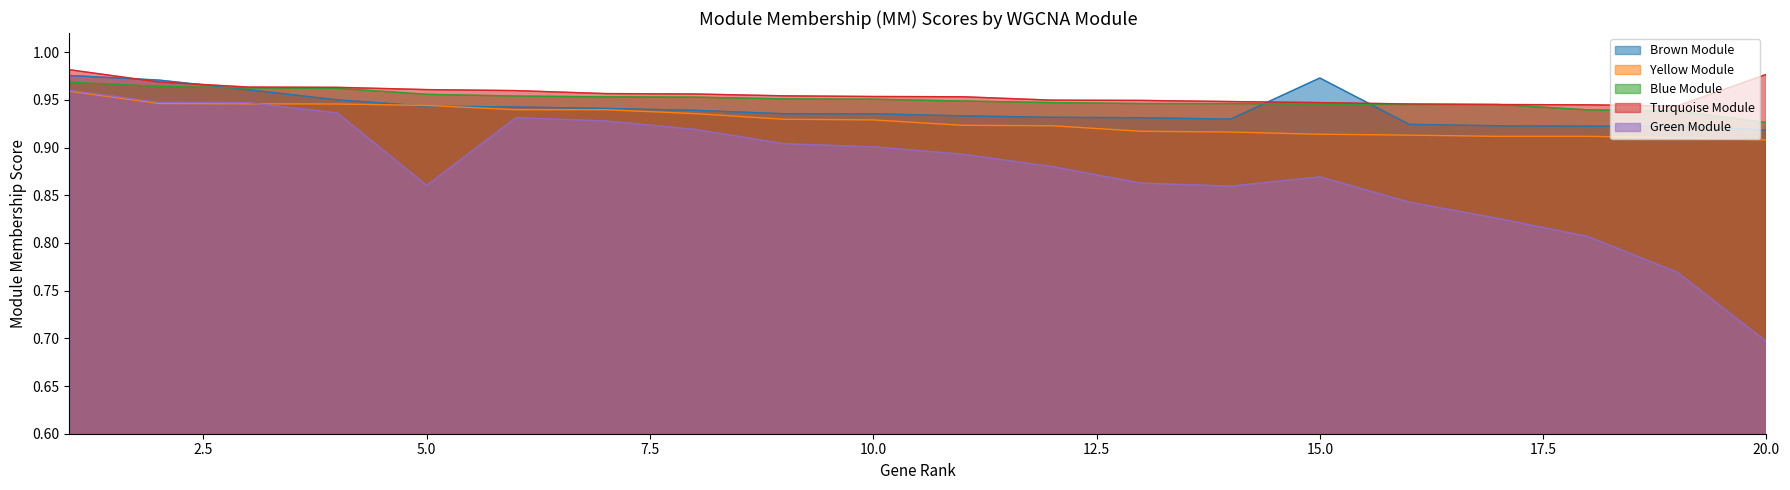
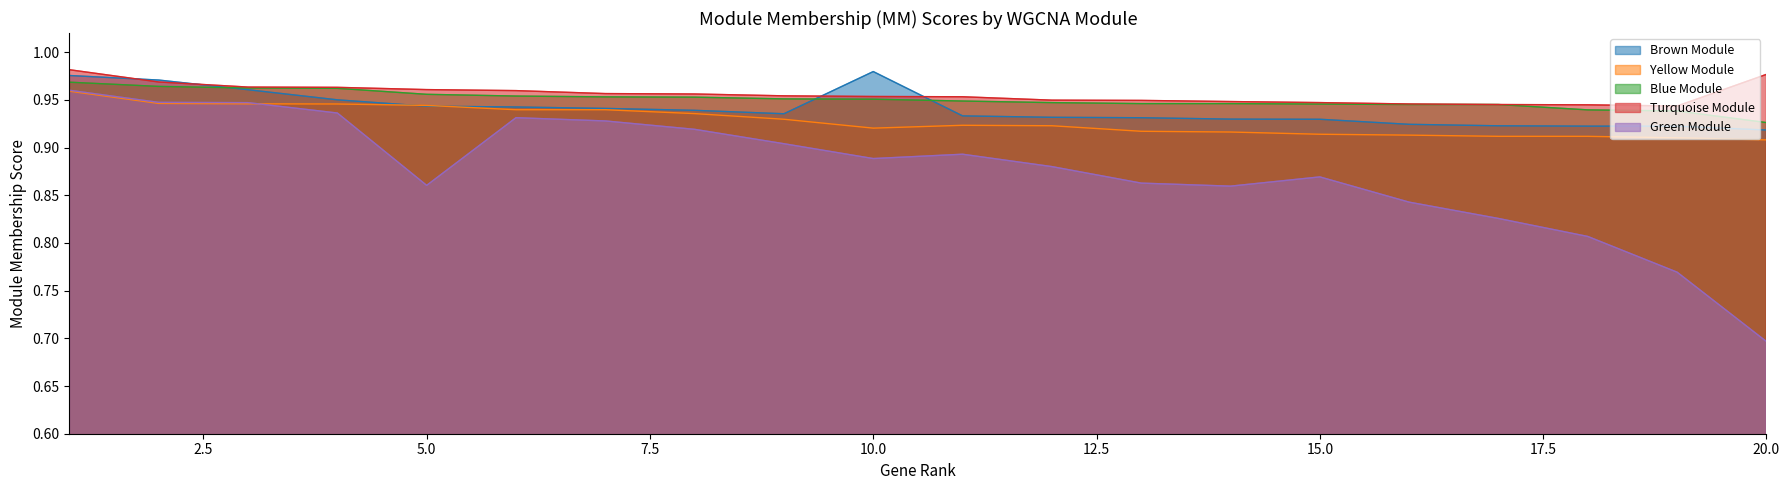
  {
    "Brown Module": {
-     "10.0": 0.94,
-     "15.0": 0.97,
+     "10.0": 0.98,
+     "15.0": 0.93,
      "20.0": 0.92
    },
    "Yellow Module": {
-     "10.0": 0.93,
+     "10.0": 0.92,
      "15.0": 0.91,
      "20.0": 0.91
    },
    "Blue Module": {
      "5.0": 0.96,
      "10.0": 0.95,
      "20.0": 0.93
    },
    "Turquoise Module": {
      "5.0": 0.96,
      "10.0": 0.95,
      "20.0": 0.98
    },
    "Green Module": {
      "5.0": 0.86,
-     "10.0": 0.90,
+     "10.0": 0.89,
      "15.0": 0.87,
      "20.0": 0.70
    }
  }
